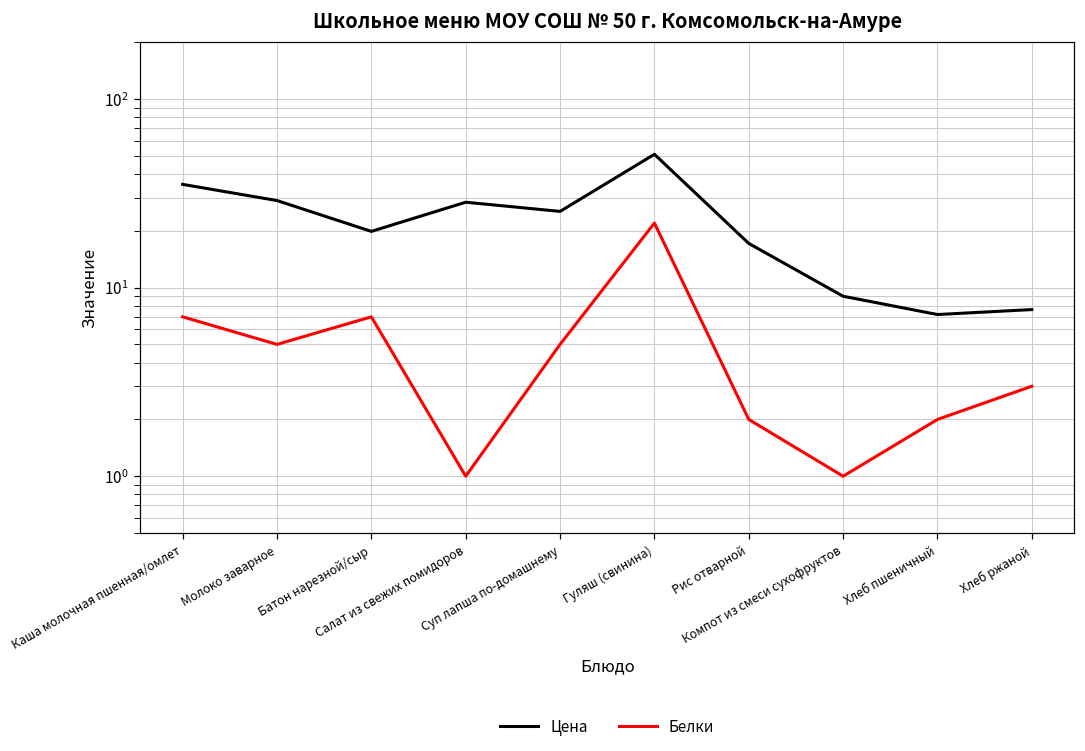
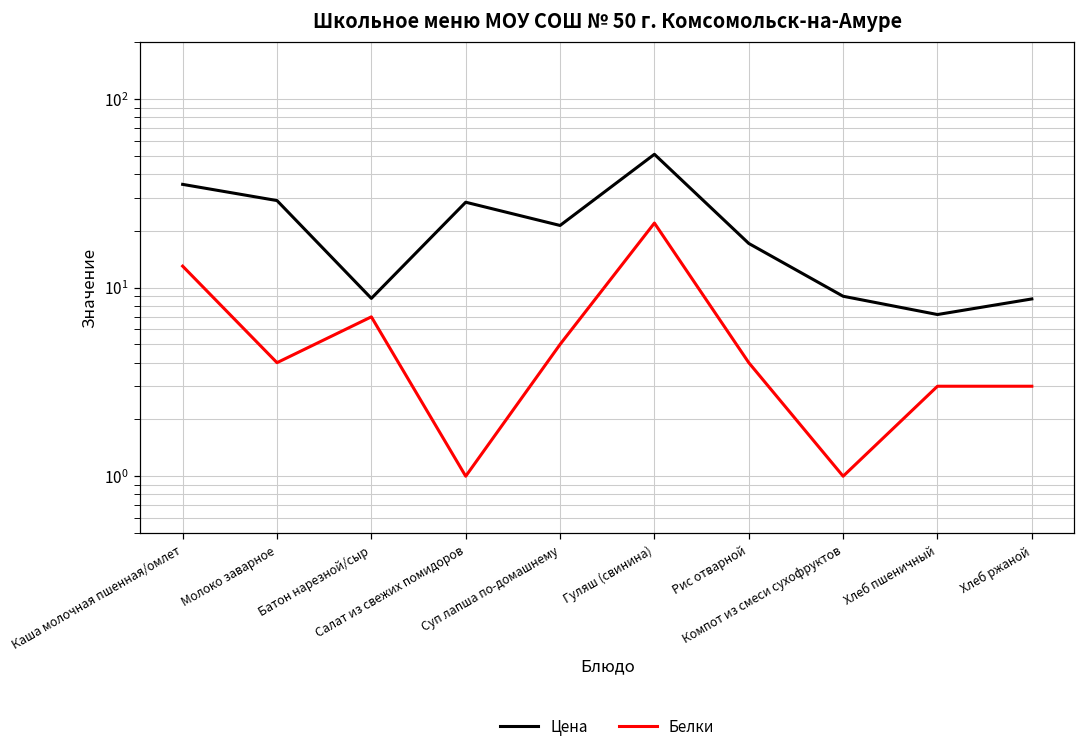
  {
    "Цена": {
      "Каша молочная пшенная/омлет": 35,
      "Молоко заварное": 29,
-     "Батон нарезной/сыр": 20,
+     "Батон нарезной/сыр": 9,
      "Салат из свежих помидоров": 28,
-     "Суп лапша по-домашнему": 25,
+     "Суп лапша по-домашнему": 21,
      "Гуляш (свинина)": 51,
      "Рис отварной": 17,
      "Компот из смеси сухофруктов": 9,
      "Хлеб пшеничный": 7,
-     "Хлеб ржаной": 8
+     "Хлеб ржаной": 9
    },
    "Белки": {
-     "Каша молочная пшенная/омлет": 7,
-     "Молоко заварное": 5,
+     "Каша молочная пшенная/омлет": 13,
+     "Молоко заварное": 4,
      "Батон нарезной/сыр": 7,
      "Салат из свежих помидоров": 1,
      "Суп лапша по-домашнему": 5,
      "Гуляш (свинина)": 22,
-     "Рис отварной": 2,
+     "Рис отварной": 4,
      "Компот из смеси сухофруктов": 1,
-     "Хлеб пшеничный": 2,
+     "Хлеб пшеничный": 3,
      "Хлеб ржаной": 3
    }
  }
